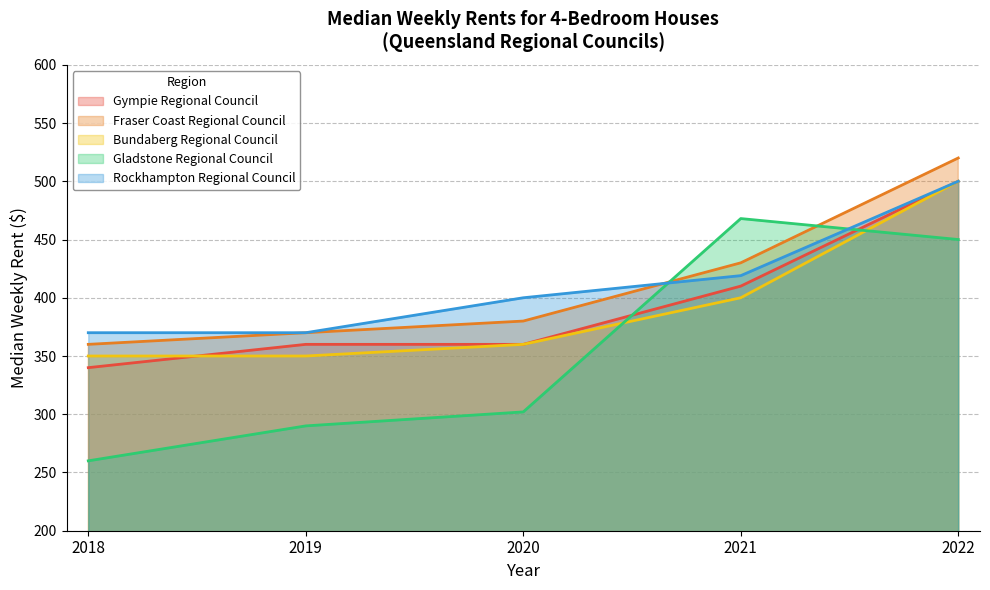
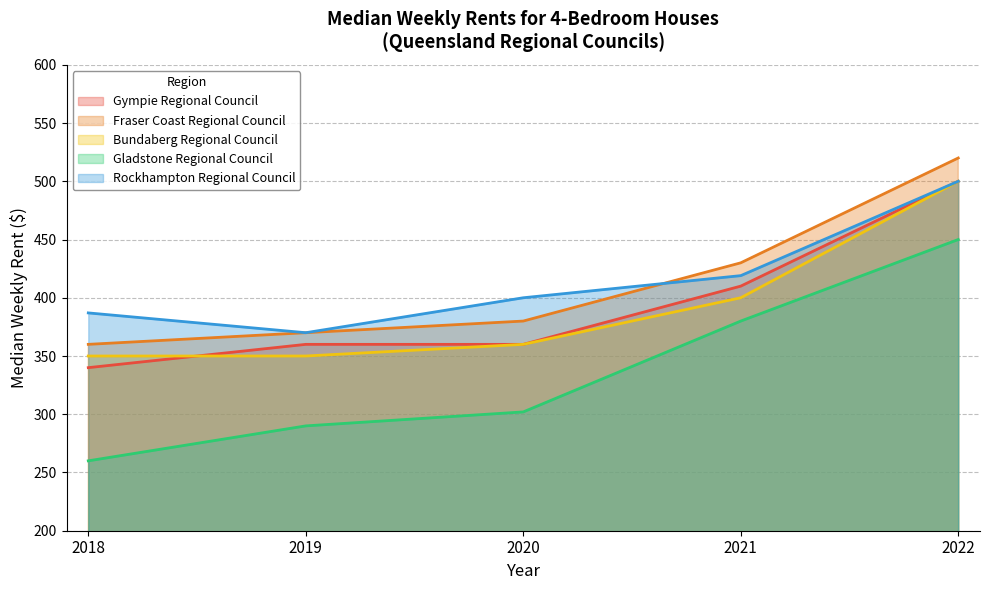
  {
    "Gladstone Regional Council": {
      "2018": 260,
      "2019": 290,
      "2020": 302,
-     "2021": 468,
+     "2021": 380,
      "2022": 450
    },
    "Rockhampton Regional Council": {
-     "2018": 370,
+     "2018": 387,
      "2020": 400,
      "2021": 419
    }
  }
